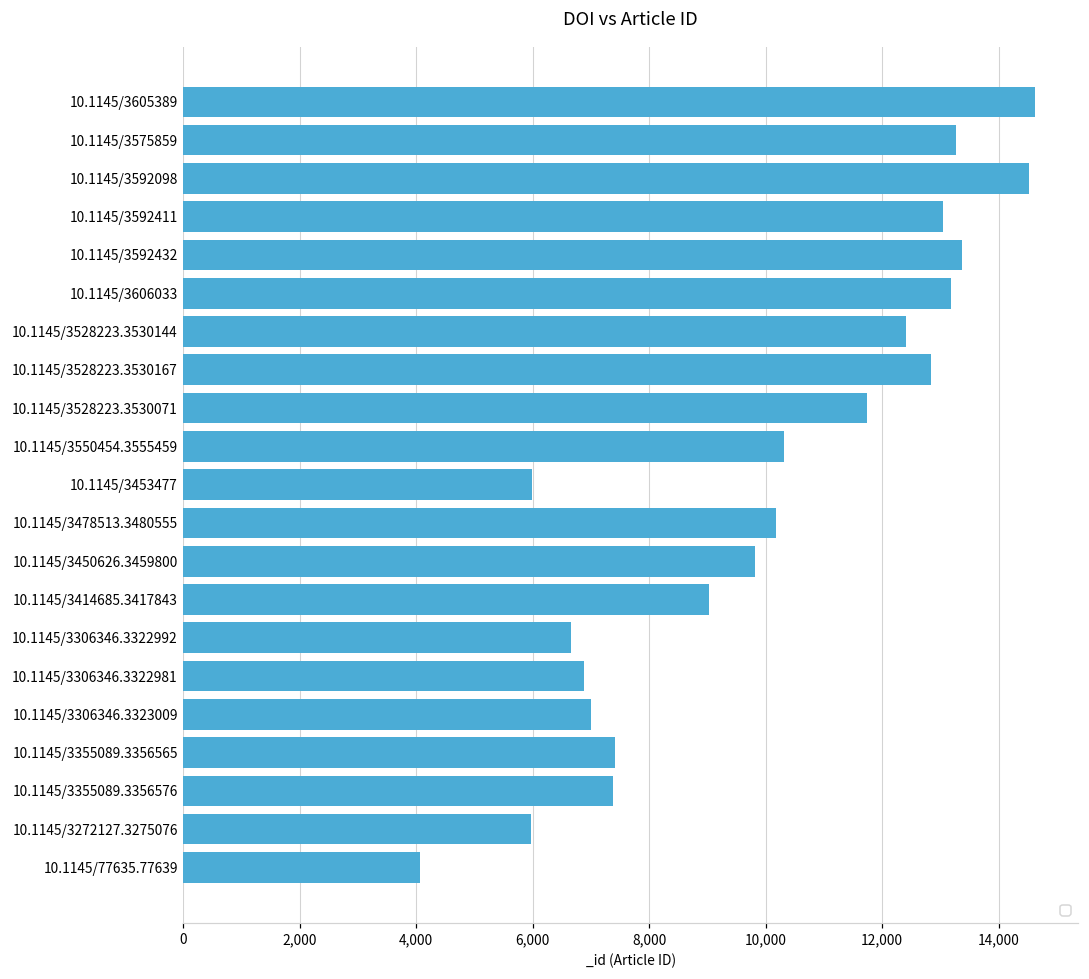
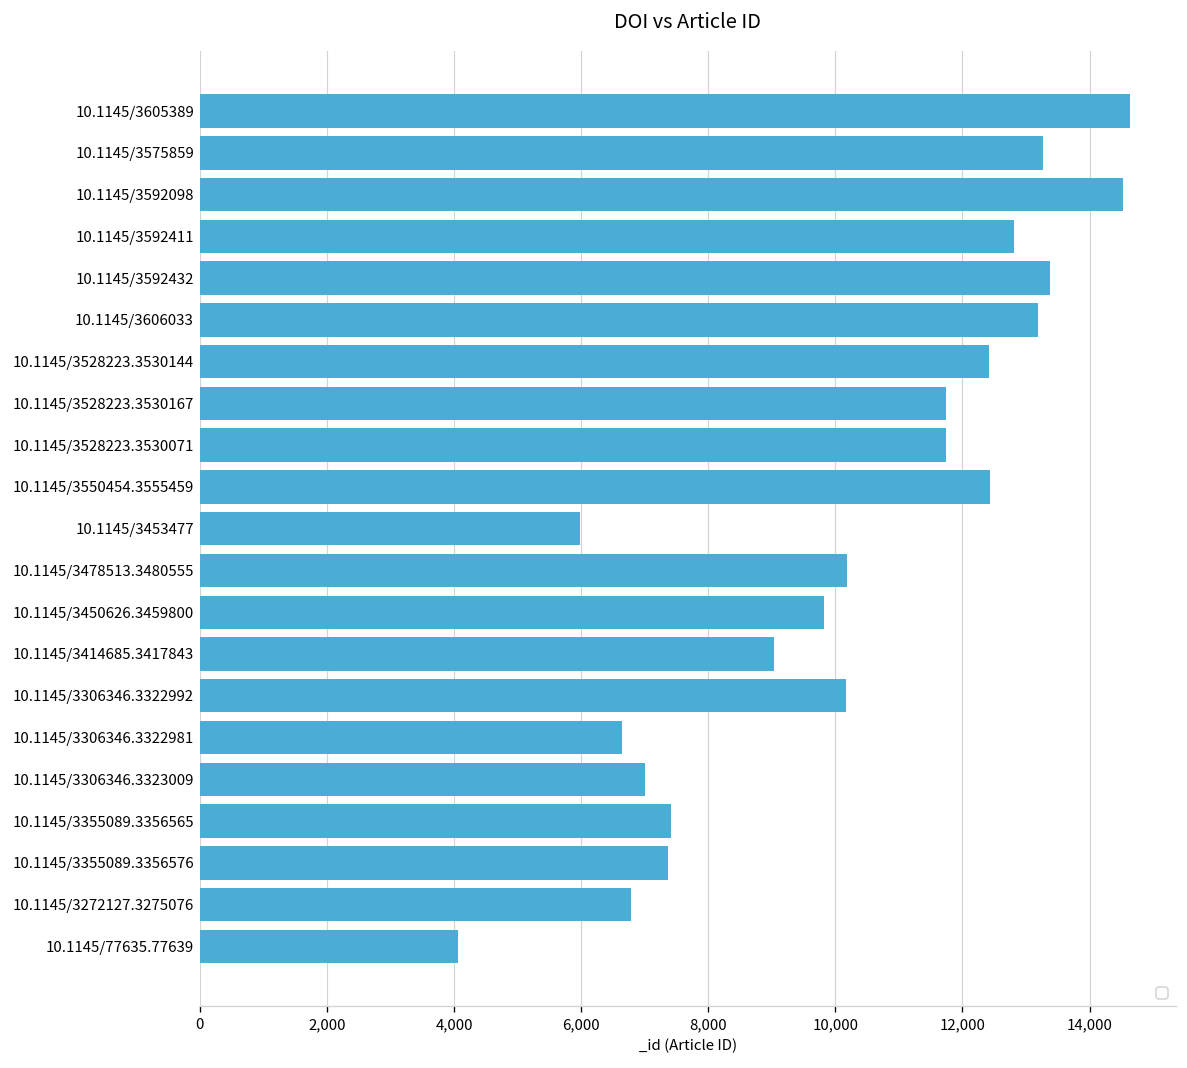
  {
    "10.1145/3605389": "14,600",
    "10.1145/3575859": "13,300",
    "10.1145/3592098": "14,500",
-   "10.1145/3592411": "13,000",
+   "10.1145/3592411": "12,800",
    "10.1145/3592432": "13,400",
    "10.1145/3606033": "13,200",
    "10.1145/3528223.3530144": "12,400",
-   "10.1145/3528223.3530167": "12,800",
+   "10.1145/3528223.3530167": "11,700",
    "10.1145/3528223.3530071": "11,700",
-   "10.1145/3550454.3555459": "10,300",
+   "10.1145/3550454.3555459": "12,400",
    "10.1145/3453477": "6,000",
    "10.1145/3478513.3480555": "10,200",
    "10.1145/3450626.3459800": "9,800",
    "10.1145/3414685.3417843": "9,000",
-   "10.1145/3306346.3322992": "6,700",
-   "10.1145/3306346.3322981": "6,900",
+   "10.1145/3306346.3322992": "10,200",
+   "10.1145/3306346.3322981": "6,700",
    "10.1145/3306346.3323009": "7,000",
    "10.1145/3355089.3356565": "7,400",
    "10.1145/3355089.3356576": "7,400",
-   "10.1145/3272127.3275076": "6,000",
+   "10.1145/3272127.3275076": "6,800",
    "10.1145/77635.77639": "4,100"
  }
